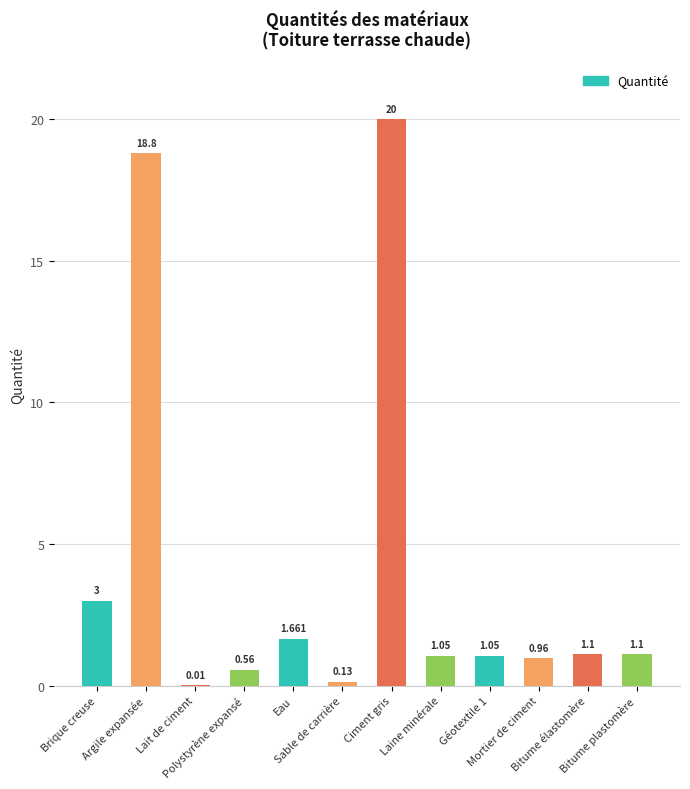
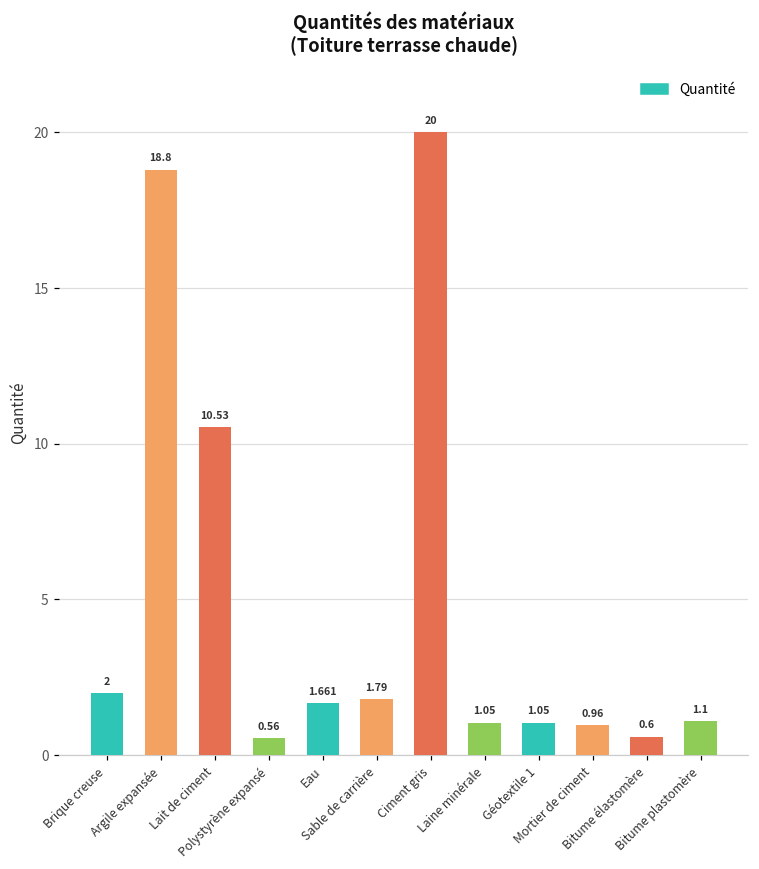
  {
-   "Brique creuse": 3,
+   "Brique creuse": 2,
    "Argile expansée": 18.8,
-   "Lait de ciment": 0.01,
+   "Lait de ciment": 10.53,
    "Polystyrène expansé": 0.56,
    "Eau": 1.661,
-   "Sable de carrière": 0.13,
+   "Sable de carrière": 1.79,
    "Ciment gris": 20,
    "Laine minérale": 1.05,
    "Géotextile 1": 1.05,
    "Mortier de ciment": 0.96,
-   "Bitume élastomère": 1.1,
+   "Bitume élastomère": 0.6,
    "Bitume plastomère": 1.1
  }
